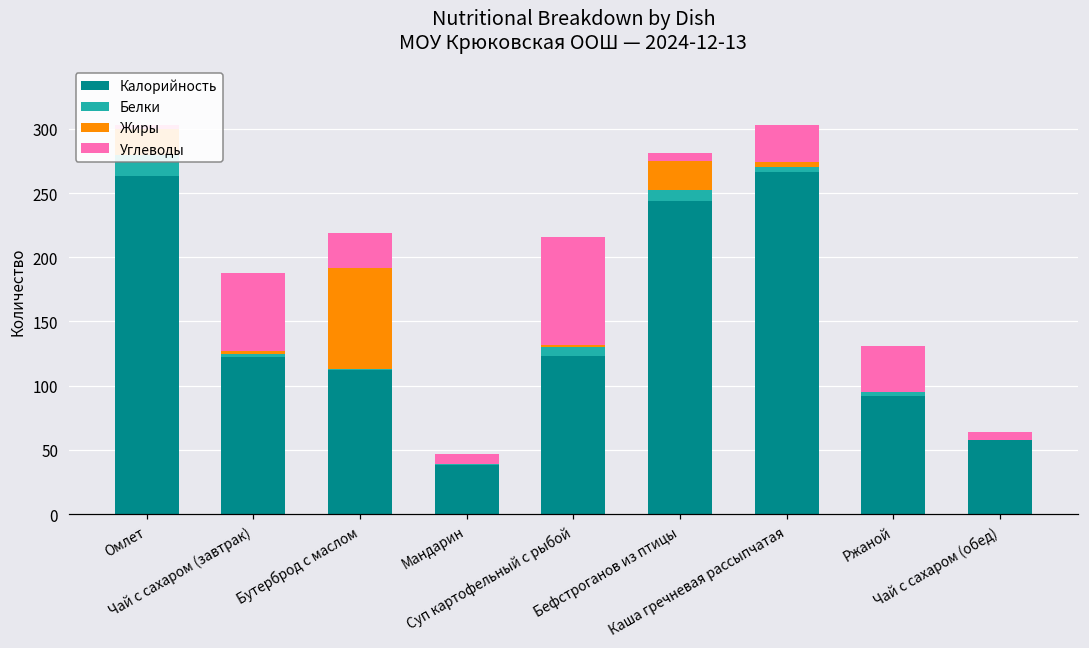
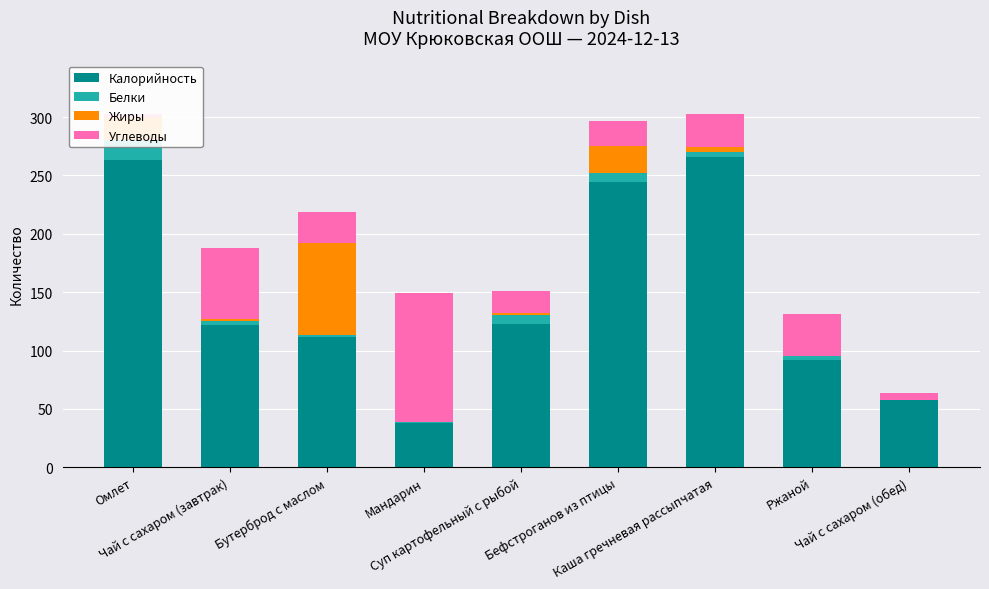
  {
    "Жиры": {
      "Бутерброд с маслом": 79,
      "Мандарин": 0,
      "Бефстроганов из птицы": 23,
      "Каша гречневая рассыпчатая": 4,
      "Ржаной": 0,
      "Чай с сахаром (обед)": 0
    },
    "Углеводы": {
      "Чай с сахаром (завтрак)": 61,
      "Бутерброд с маслом": 27,
-     "Мандарин": 8,
-     "Суп картофельный с рыбой": 84,
-     "Бефстроганов из птицы": 6,
+     "Мандарин": 110,
+     "Суп картофельный с рыбой": 19,
+     "Бефстроганов из птицы": 22,
      "Каша гречневая рассыпчатая": 29,
      "Ржаной": 36,
      "Чай с сахаром (обед)": 6
    }
  }
